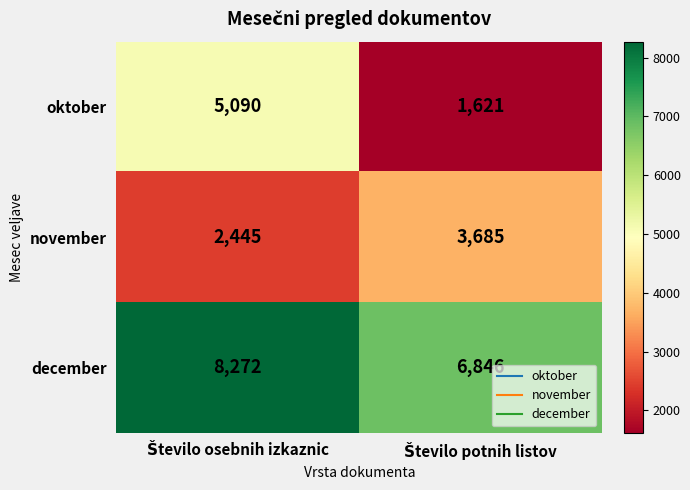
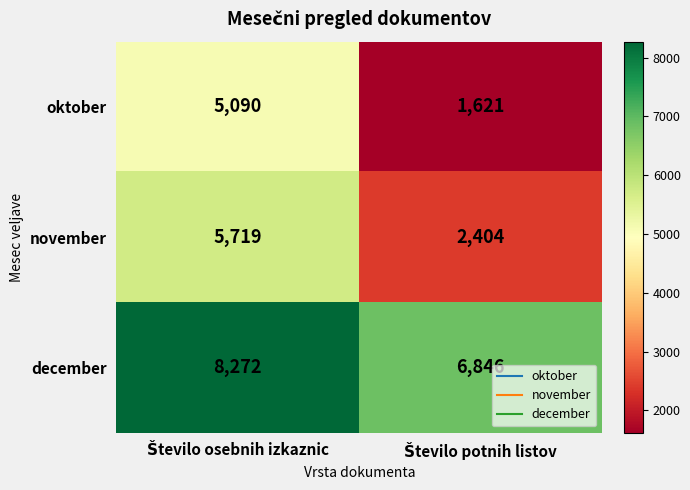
  {
    "oktober": {
      "Število osebnih izkaznic": "5,090",
      "Število potnih listov": "1,621"
    },
    "november": {
-     "Število osebnih izkaznic": "2,445",
-     "Število potnih listov": "3,685"
+     "Število osebnih izkaznic": "5,719",
+     "Število potnih listov": "2,404"
    },
    "december": {
      "Število osebnih izkaznic": "8,272"
    }
  }
